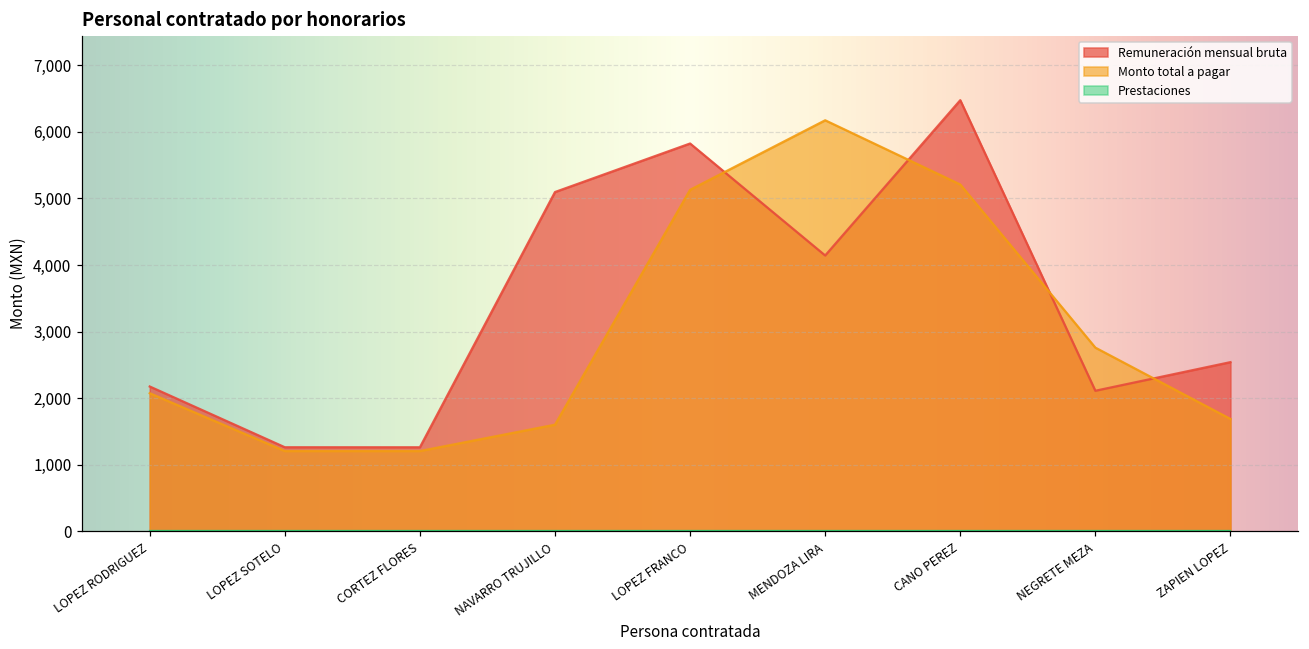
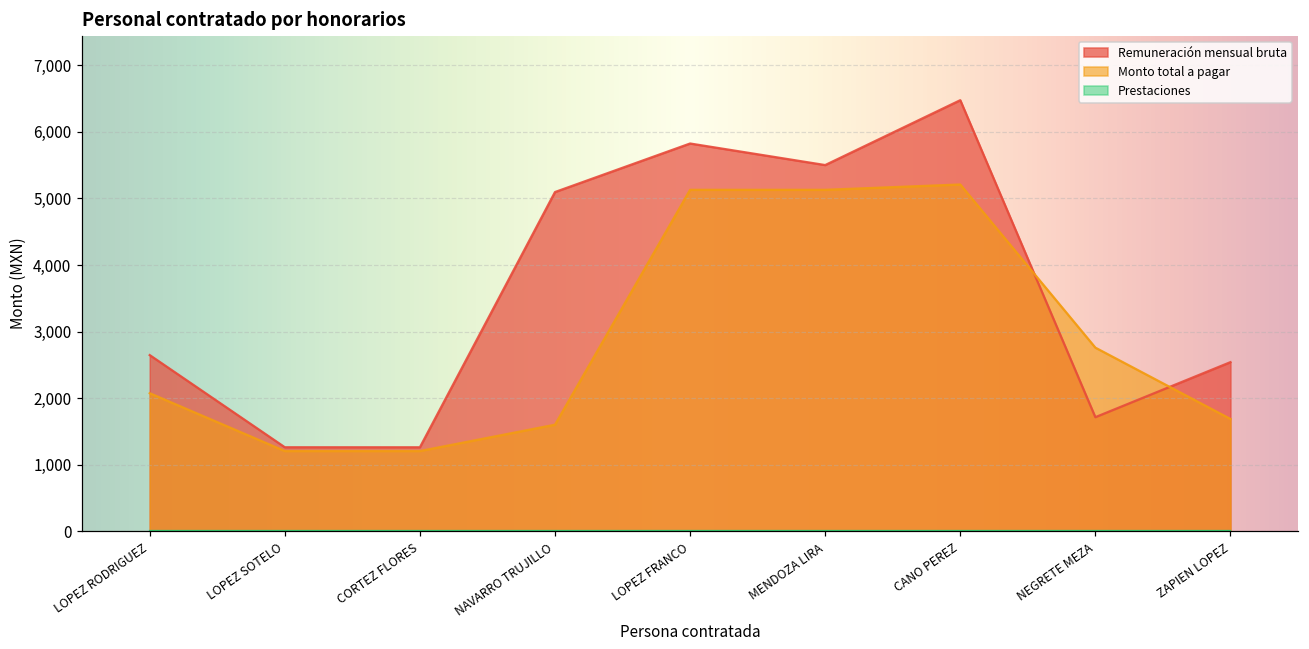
  {
    "Remuneración mensual bruta": {
-     "LOPEZ RODRIGUEZ": "2,200",
+     "LOPEZ RODRIGUEZ": "2,600",
      "LOPEZ SOTELO": "1,300",
      "CORTEZ FLORES": "1,300",
      "NAVARRO TRUJILLO": "5,100",
      "LOPEZ FRANCO": "5,800",
-     "MENDOZA LIRA": "4,100",
+     "MENDOZA LIRA": "5,500",
      "CANO PEREZ": "6,500",
-     "NEGRETE MEZA": "2,100",
+     "NEGRETE MEZA": "1,700",
      "ZAPIEN LOPEZ": "2,500"
    },
    "Monto total a pagar": {
      "LOPEZ RODRIGUEZ": "2,100",
      "LOPEZ SOTELO": "1,200",
      "CORTEZ FLORES": "1,200",
      "NAVARRO TRUJILLO": "1,600",
      "LOPEZ FRANCO": "5,100",
-     "MENDOZA LIRA": "6,200",
+     "MENDOZA LIRA": "5,100",
      "CANO PEREZ": "5,200",
      "NEGRETE MEZA": "2,800",
      "ZAPIEN LOPEZ": "1,700"
    },
    "Prestaciones": {
      "LOPEZ RODRIGUEZ": "0",
      "LOPEZ SOTELO": "0",
      "CORTEZ FLORES": "0",
      "NAVARRO TRUJILLO": "0",
      "LOPEZ FRANCO": "0",
      "MENDOZA LIRA": "0",
      "CANO PEREZ": "0",
      "NEGRETE MEZA": "0",
      "ZAPIEN LOPEZ": "0"
    }
  }
